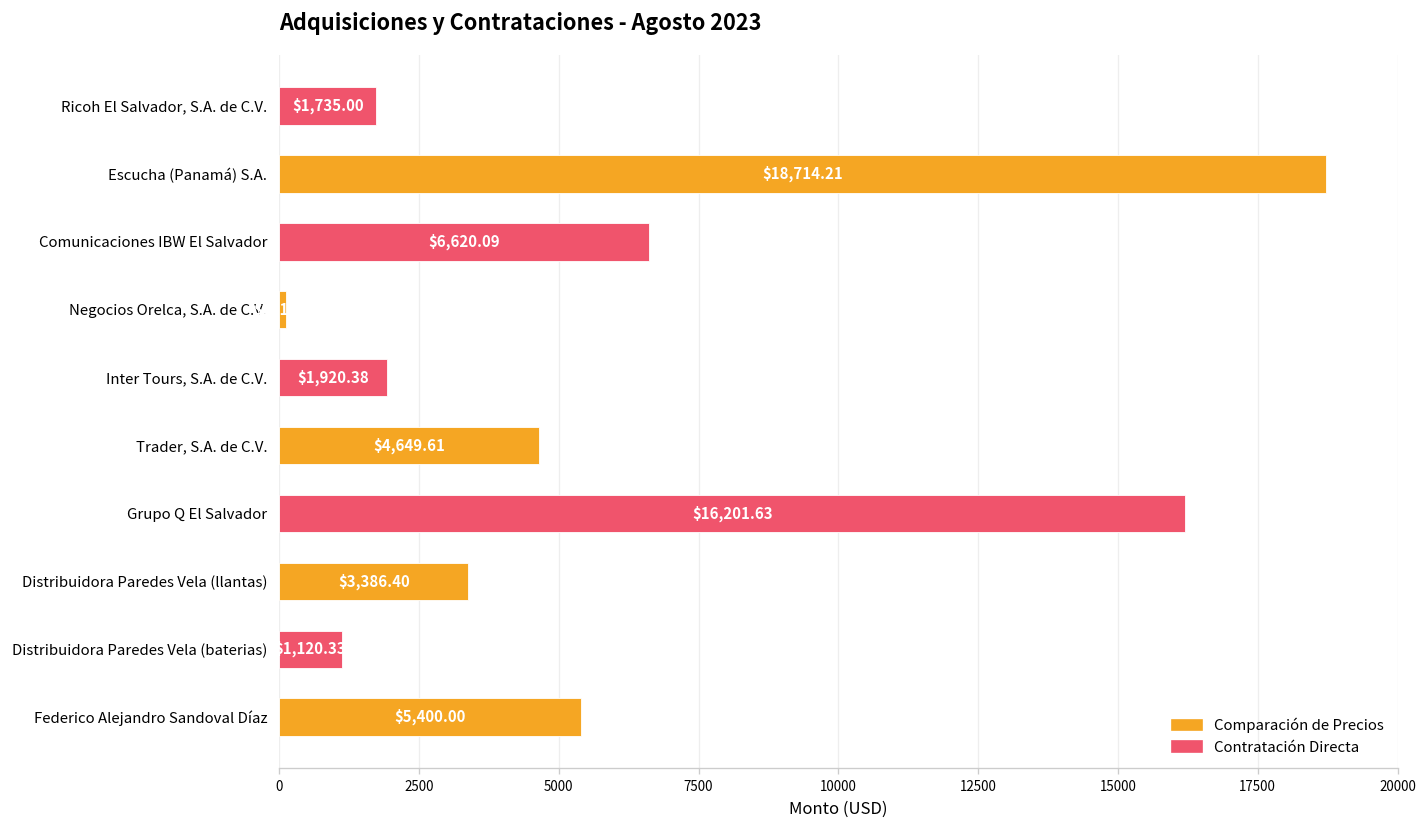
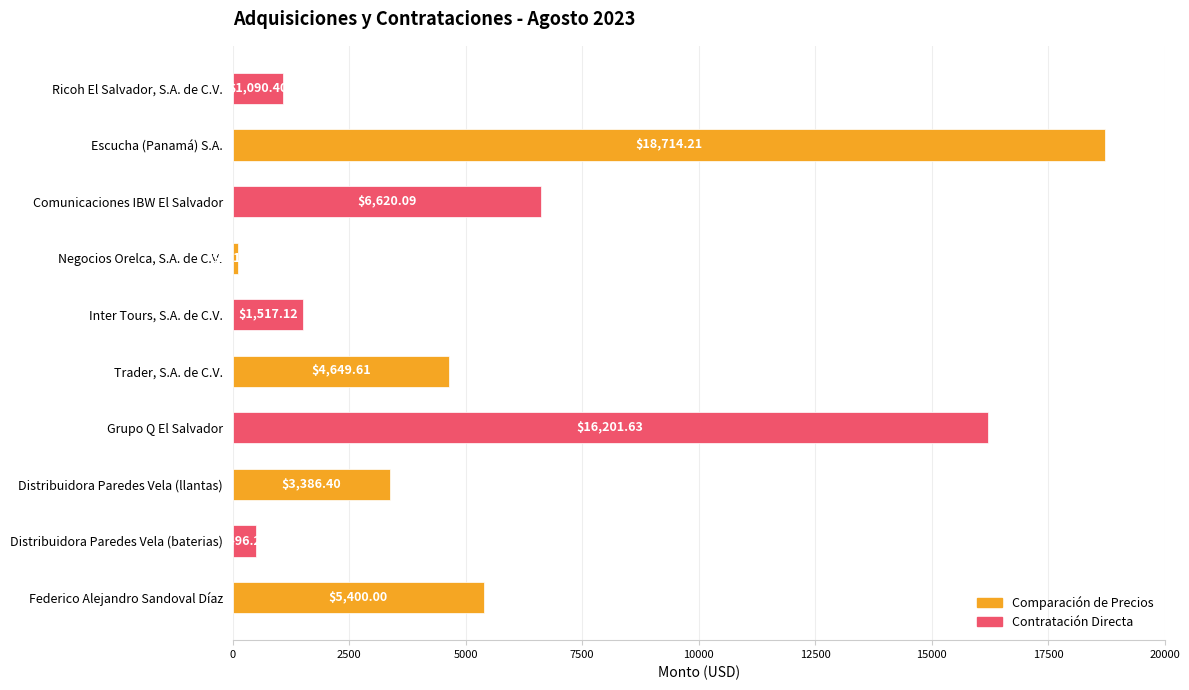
  {
-   "Ricoh El Salvador, S.A. de C.V.": "$1,735.00",
+   "Ricoh El Salvador, S.A. de C.V.": "$1,090.40",
    "Escucha (Panamá) S.A.": "$18,714.21",
    "Comunicaciones IBW El Salvador": "$6,620.09",
-   "Inter Tours, S.A. de C.V.": "$1,920.38",
+   "Inter Tours, S.A. de C.V.": "$1,517.12",
    "Trader, S.A. de C.V.": "$4,649.61",
    "Grupo Q El Salvador": "$16,201.63",
    "Distribuidora Paredes Vela (llantas)": "$3,386.40",
-   "Distribuidora Paredes Vela (baterias)": "1100",
+   "Distribuidora Paredes Vela (baterias)": "500",
    "Federico Alejandro Sandoval Díaz": "$5,400.00"
  }
